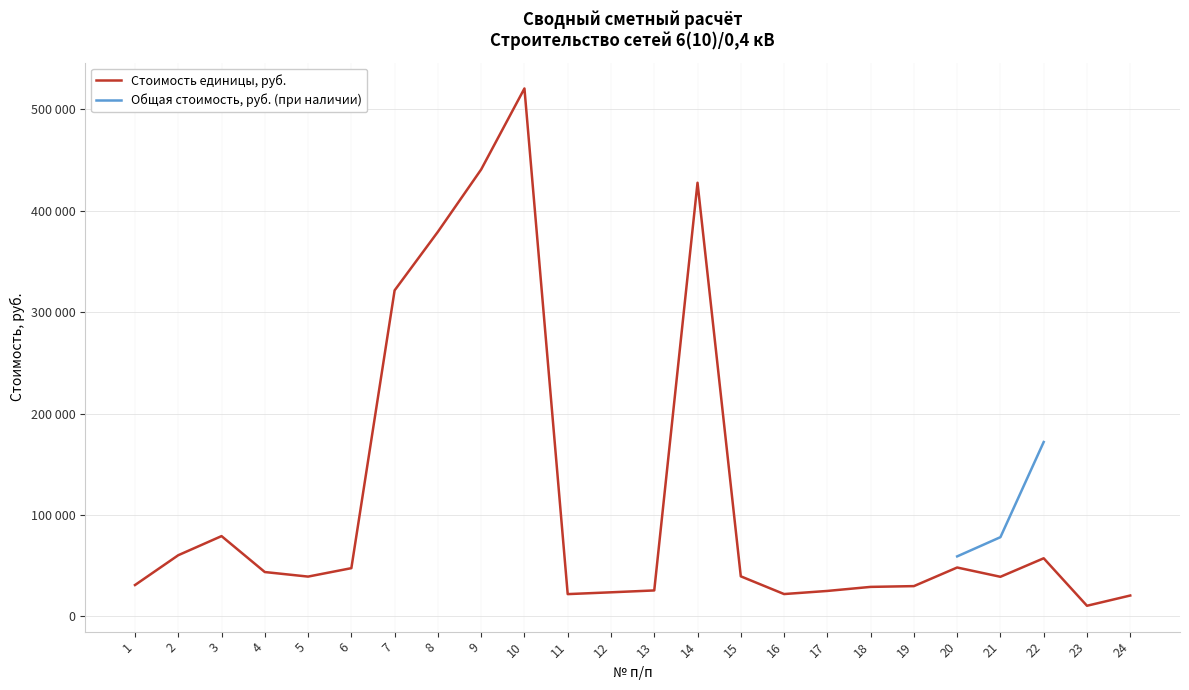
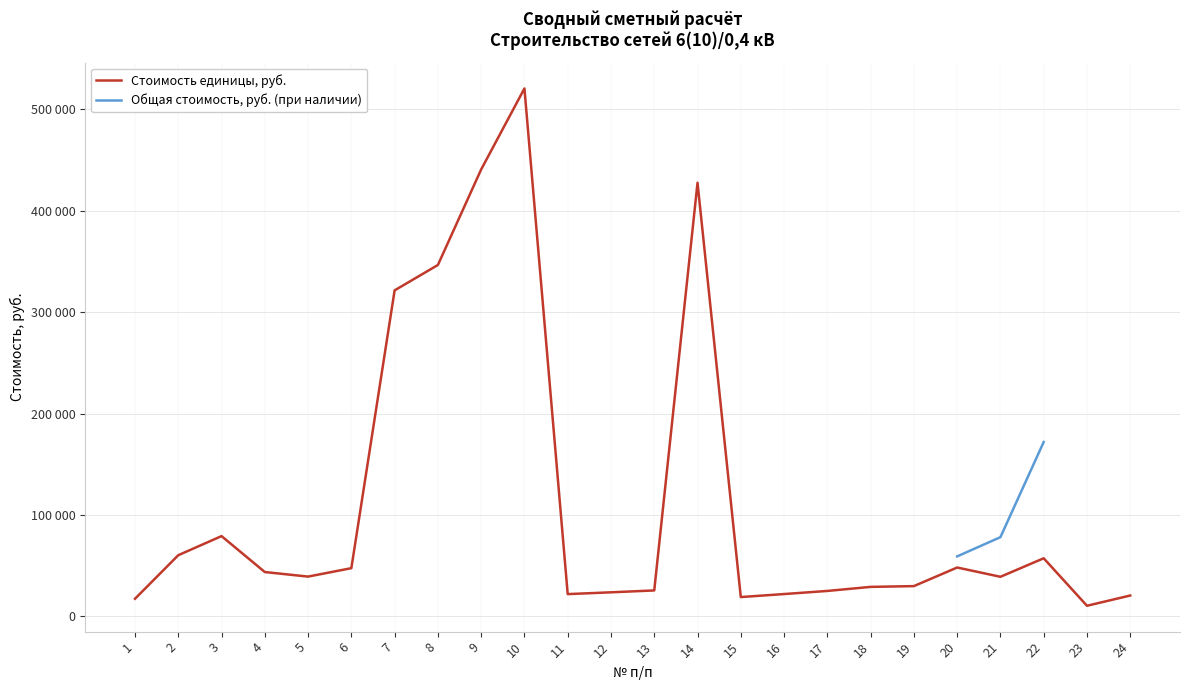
  {
    "Стоимость единицы, руб.": {
-     "1": 31000,
+     "1": 17000,
      "2": 60000,
      "3": 79000,
      "4": 44000,
      "5": 39000,
      "6": 48000,
      "7": 322000,
-     "8": 379000,
+     "8": 347000,
      "9": 441000,
      "10": 521000,
      "11": 22000,
      "12": 24000,
      "13": 26000,
      "14": 428000,
-     "15": 40000,
+     "15": 19000,
      "16": 22000,
      "17": 25000,
      "18": 29000,
      "19": 30000,
      "20": 48000,
      "21": 39000,
      "22": 57000,
      "23": 10000,
      "24": 21000
    },
    "Общая стоимость, руб. (при наличии)": {
      "20": 59000,
      "21": 78000,
      "22": 172000
    }
  }
